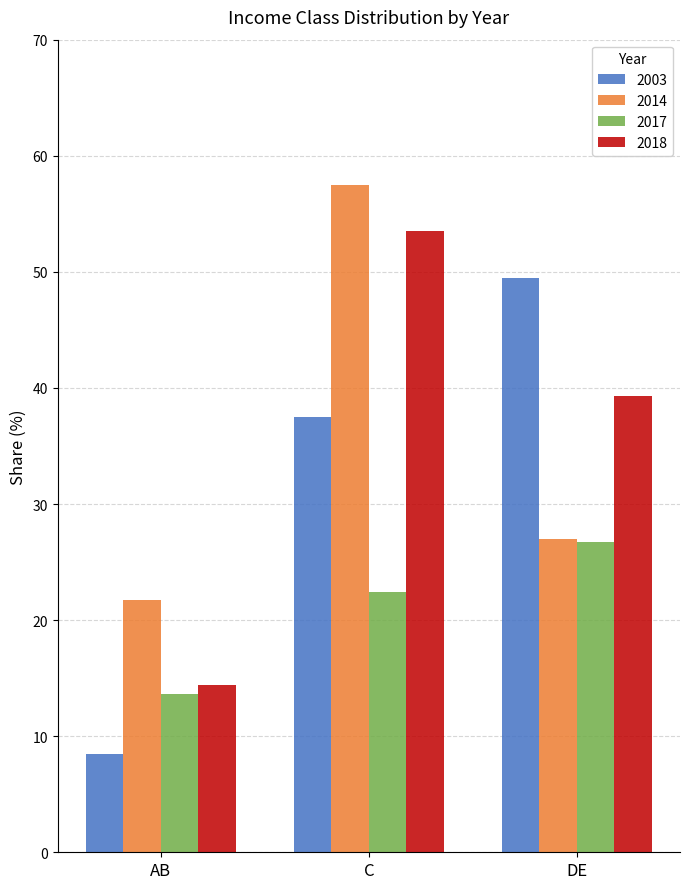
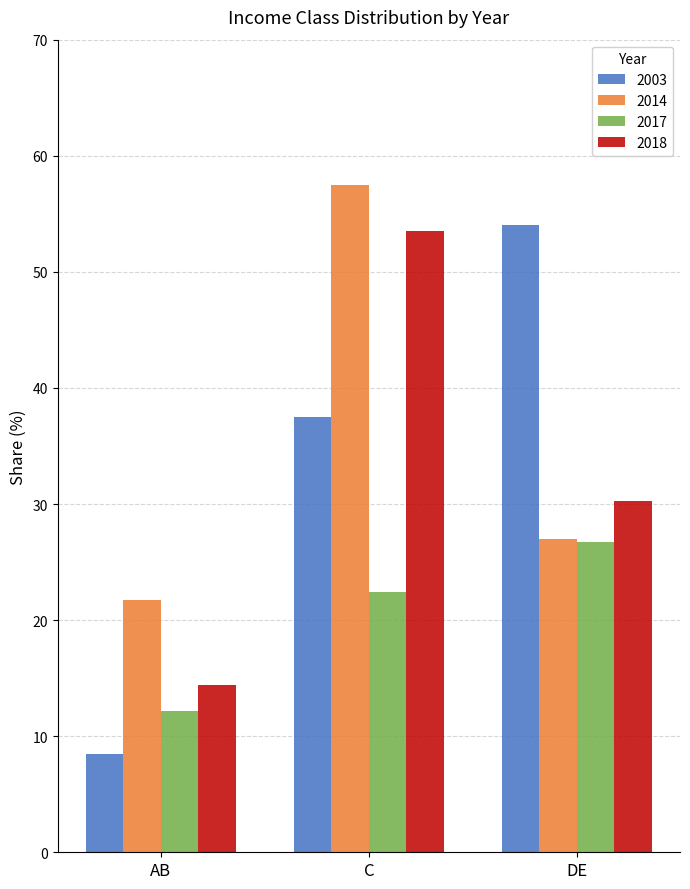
  {
    "2003": {
      "AB": 8.5,
      "C": 37.5,
-     "DE": 49.5
+     "DE": 54.0
    },
    "2014": {
      "AB": 21.7,
      "C": 57.5,
      "DE": 27.0
    },
    "2017": {
-     "AB": 13.6,
+     "AB": 12.2,
      "C": 22.4,
      "DE": 26.7
    },
    "2018": {
      "AB": 14.4,
      "C": 53.5,
-     "DE": 39.3
+     "DE": 30.3
    }
  }
